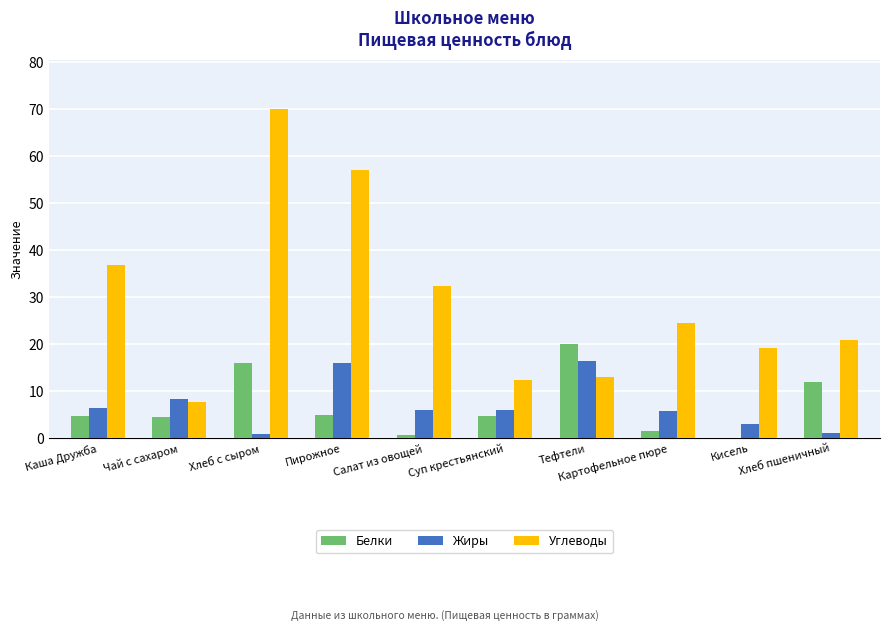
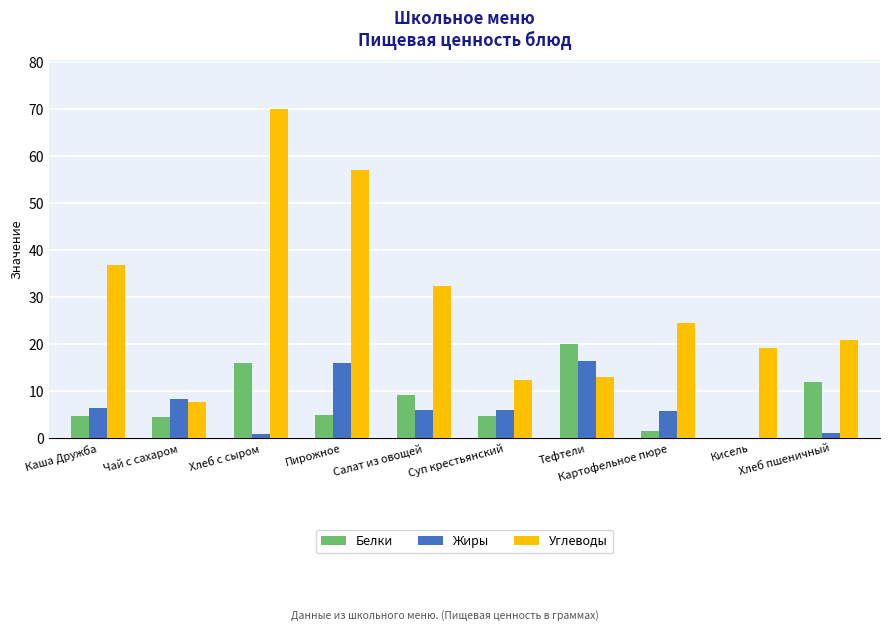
  {
    "Белки": {
      "Каша Дружба": 5,
      "Чай с сахаром": 5,
      "Хлеб с сыром": 16,
      "Пирожное": 5,
-     "Салат из овощей": 1,
+     "Салат из овощей": 9,
      "Суп крестьянский": 5,
      "Тефтели": 20,
      "Картофельное пюре": 2,
      "Кисель": 0,
      "Хлеб пшеничный": 12
    },
    "Жиры": {
      "Каша Дружба": 6,
      "Чай с сахаром": 8,
      "Хлеб с сыром": 1,
      "Пирожное": 16,
      "Салат из овощей": 6,
      "Суп крестьянский": 6,
      "Тефтели": 16,
      "Картофельное пюре": 6,
-     "Кисель": 3,
+     "Кисель": 0,
      "Хлеб пшеничный": 1
    },
    "Углеводы": {
      "Каша Дружба": 37,
      "Чай с сахаром": 8,
      "Хлеб с сыром": 70,
      "Пирожное": 57,
      "Салат из овощей": 32,
      "Суп крестьянский": 12,
      "Тефтели": 13,
      "Картофельное пюре": 25,
      "Кисель": 19,
      "Хлеб пшеничный": 21
    }
  }
